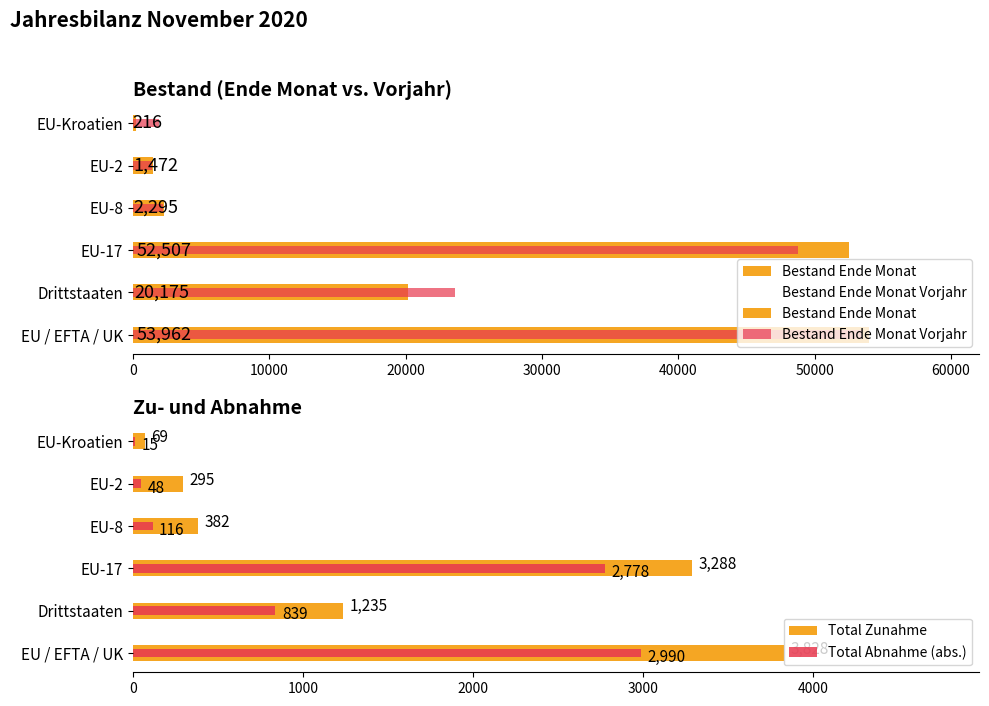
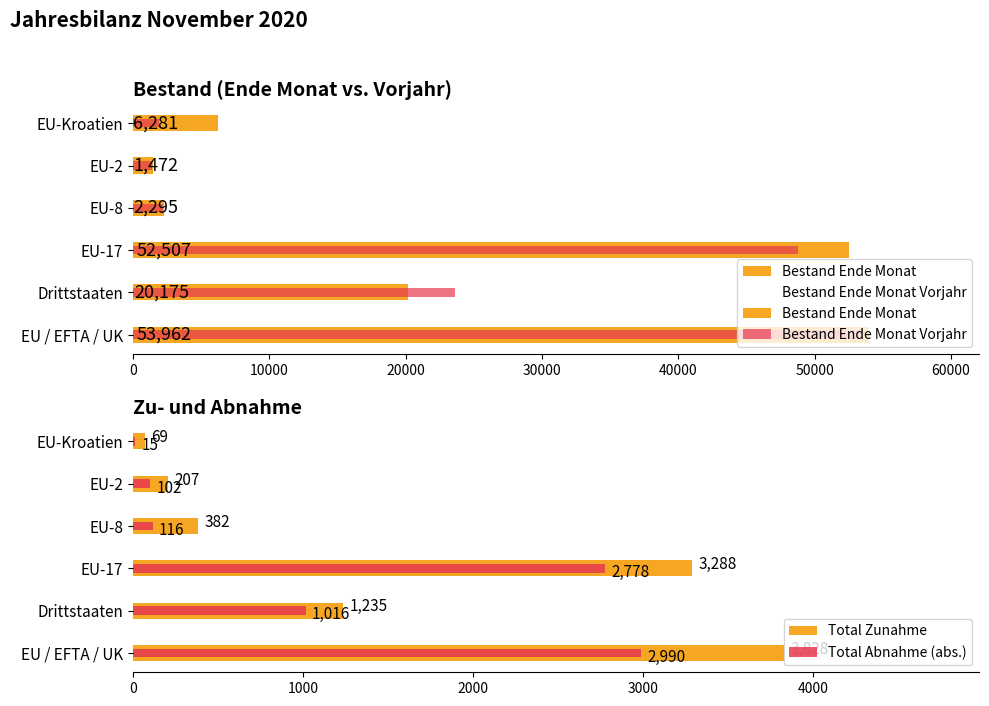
  {
    "Bestand (Ende Monat vs. Vorjahr)": {
      "Bestand Ende Monat": {
-       "EU-Kroatien": "216",
+       "EU-Kroatien": "6,281",
        "EU-2": "1,472",
        "EU-8": "2,295"
      },
      "Bestand Ende Monat Vorjahr": {
        "EU-8": "2200",
        "Drittstaaten": "23600"
      }
    },
    "Zu- und Abnahme": {
      "Total Zunahme": {
-       "EU-2": "295",
+       "EU-2": "207",
        "EU-8": "382",
        "EU-17": "3,288",
        "Drittstaaten": "1,235"
      },
      "Total Abnahme (abs.)": {
-       "EU-2": "48",
-       "Drittstaaten": "839"
+       "EU-2": "102",
+       "Drittstaaten": "1,016"
      }
    }
  }
